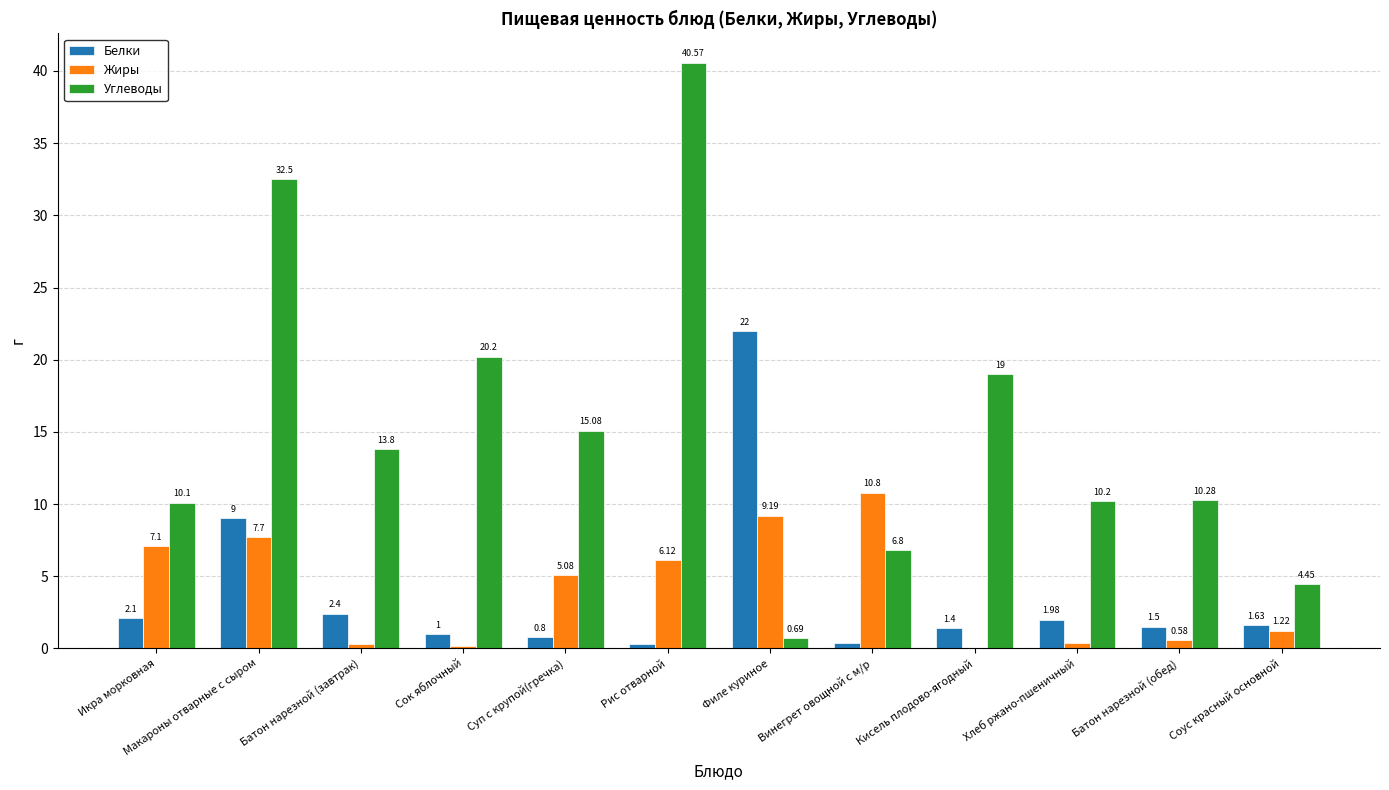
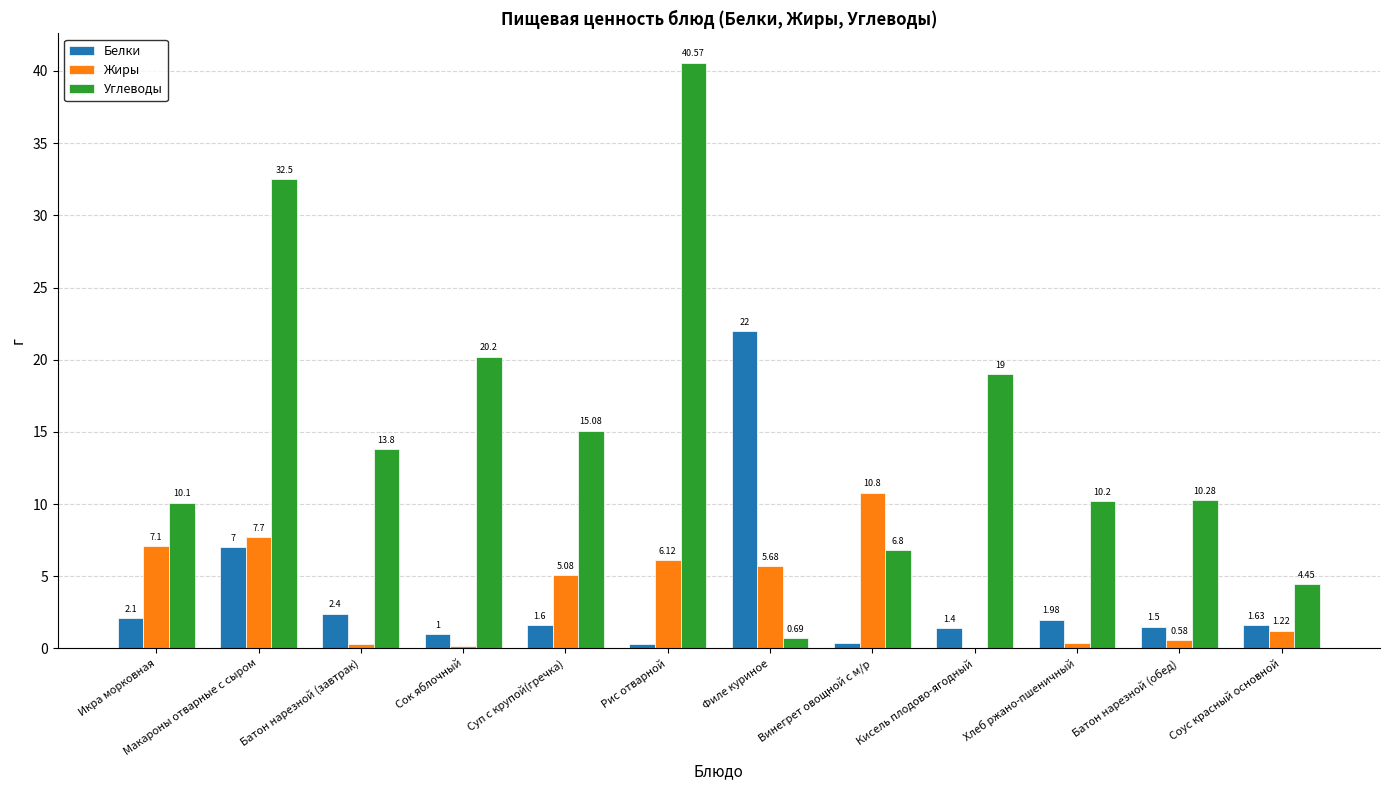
  {
    "Белки": {
      "Икра морковная": 2.1,
-     "Макароны отварные с сыром": 9,
+     "Макароны отварные с сыром": 7,
      "Батон нарезной (завтрак)": 2.4,
      "Сок яблочный": 1,
-     "Суп с крупой(гречка)": 0.8,
+     "Суп с крупой(гречка)": 1.6,
      "Филе куриное": 22,
      "Кисель плодово-ягодный": 1.4,
      "Хлеб ржано-пшеничный": 1.98,
      "Батон нарезной (обед)": 1.5,
      "Соус красный основной": 1.63
    },
    "Жиры": {
      "Икра морковная": 7.1,
      "Макароны отварные с сыром": 7.7,
      "Суп с крупой(гречка)": 5.08,
      "Рис отварной": 6.12,
-     "Филе куриное": 9.19,
+     "Филе куриное": 5.68,
      "Винегрет овощной с м/р": 10.8,
      "Батон нарезной (обед)": 0.58,
      "Соус красный основной": 1.22
    },
    "Углеводы": {
      "Икра морковная": 10.1,
      "Макароны отварные с сыром": 32.5,
      "Батон нарезной (завтрак)": 13.8,
      "Сок яблочный": 20.2,
      "Суп с крупой(гречка)": 15.08,
      "Рис отварной": 40.57,
      "Филе куриное": 0.69,
      "Винегрет овощной с м/р": 6.8,
      "Кисель плодово-ягодный": 19,
      "Хлеб ржано-пшеничный": 10.2,
      "Батон нарезной (обед)": 10.28,
      "Соус красный основной": 4.45
    }
  }
